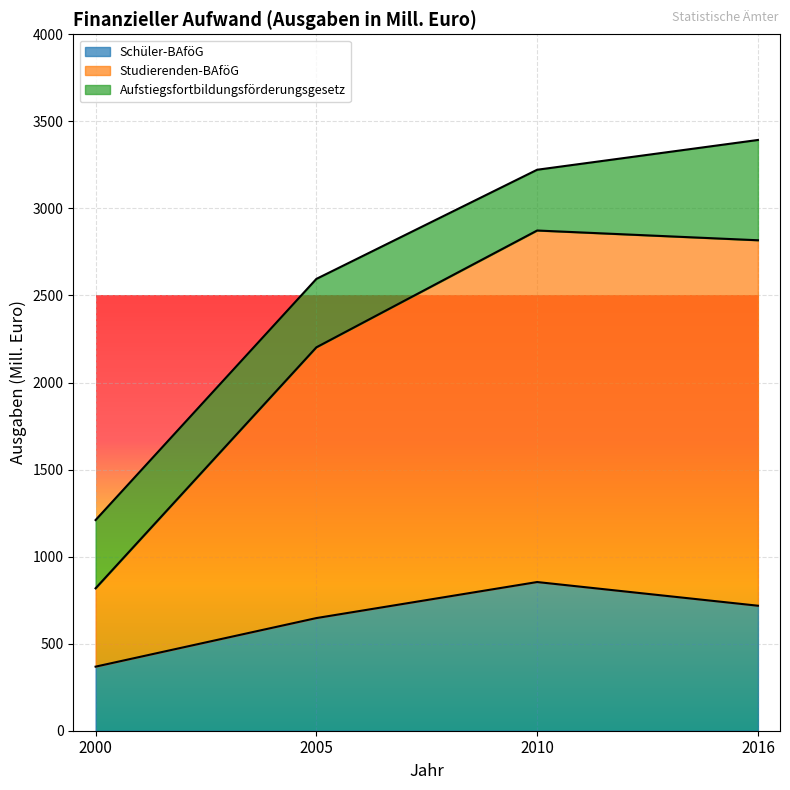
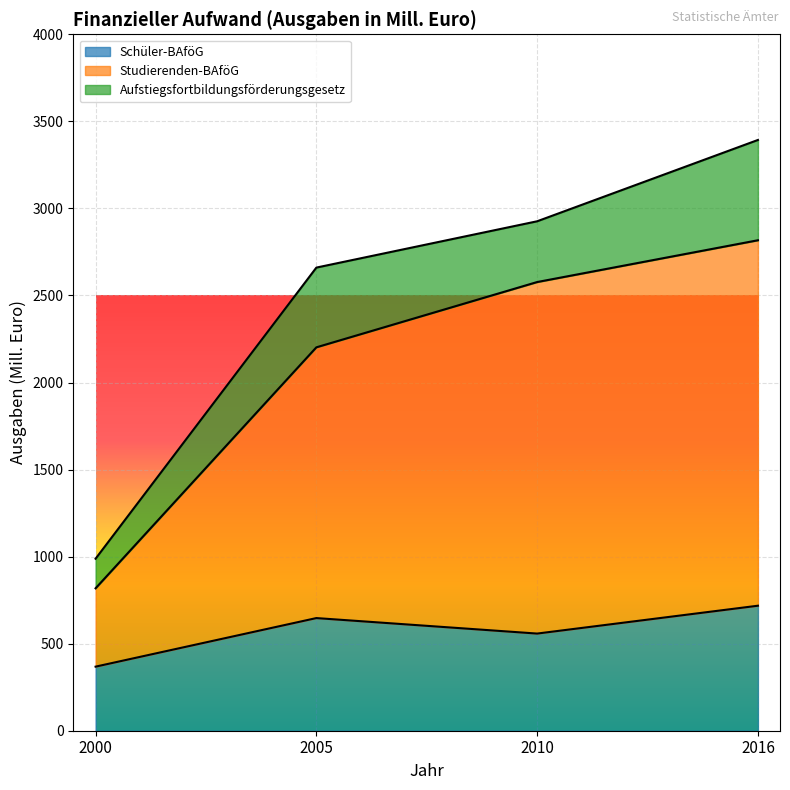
  {
    "Schüler-BAföG": {
      "2000": 370,
      "2005": 650,
-     "2010": 850,
+     "2010": 560,
      "2016": 720
    },
    "Studierenden-BAföG": {
      "2000": 450,
      "2005": 1560,
      "2010": 2020,
      "2016": 2100
    },
    "Aufstiegsfortbildungsförderungsgesetz": {
-     "2000": 390,
-     "2005": 390,
+     "2000": 170,
+     "2005": 460,
      "2010": 350,
      "2016": 580
    }
  }
